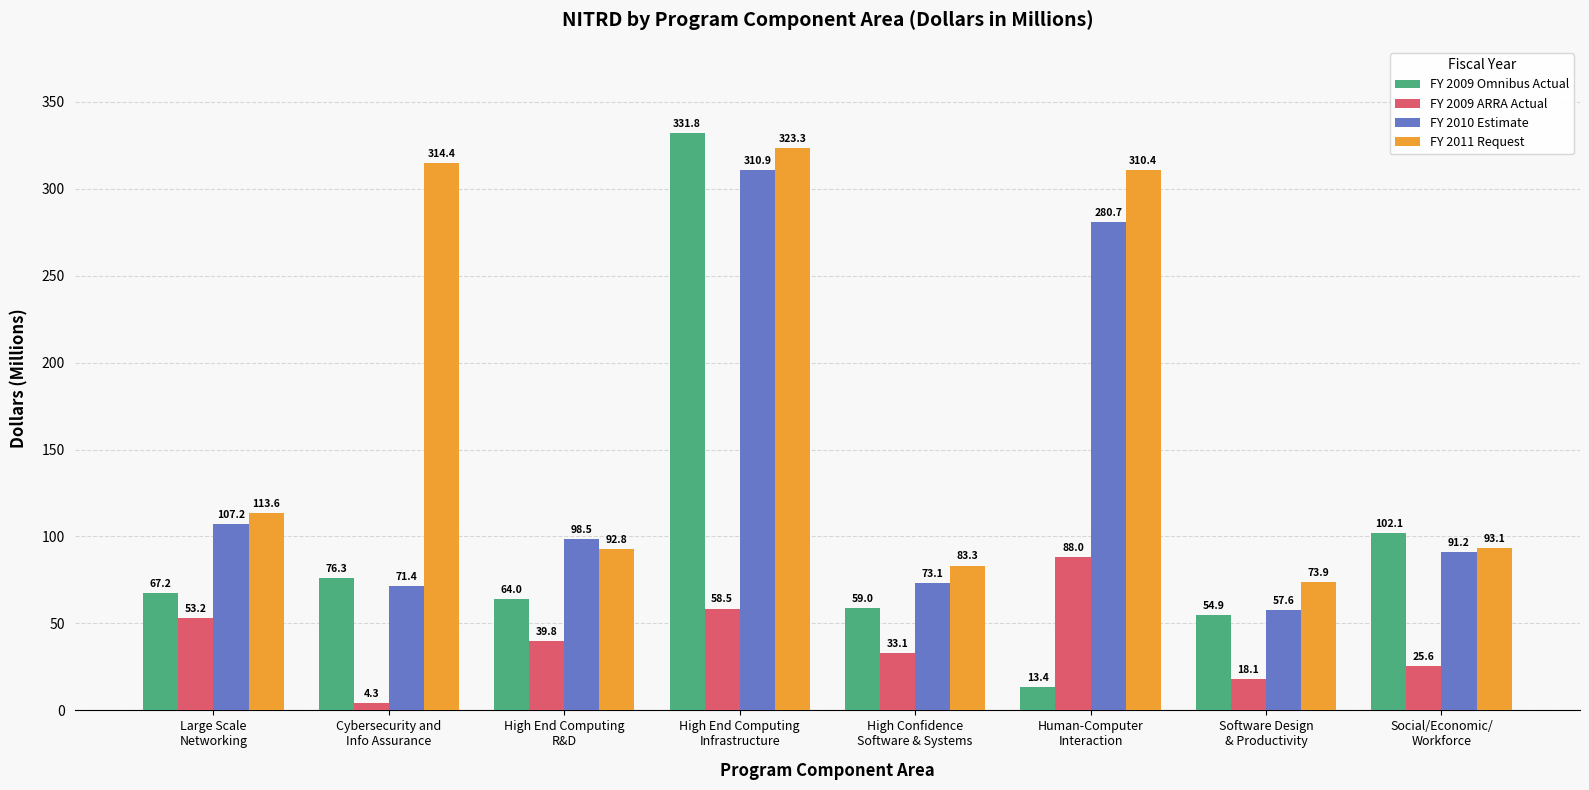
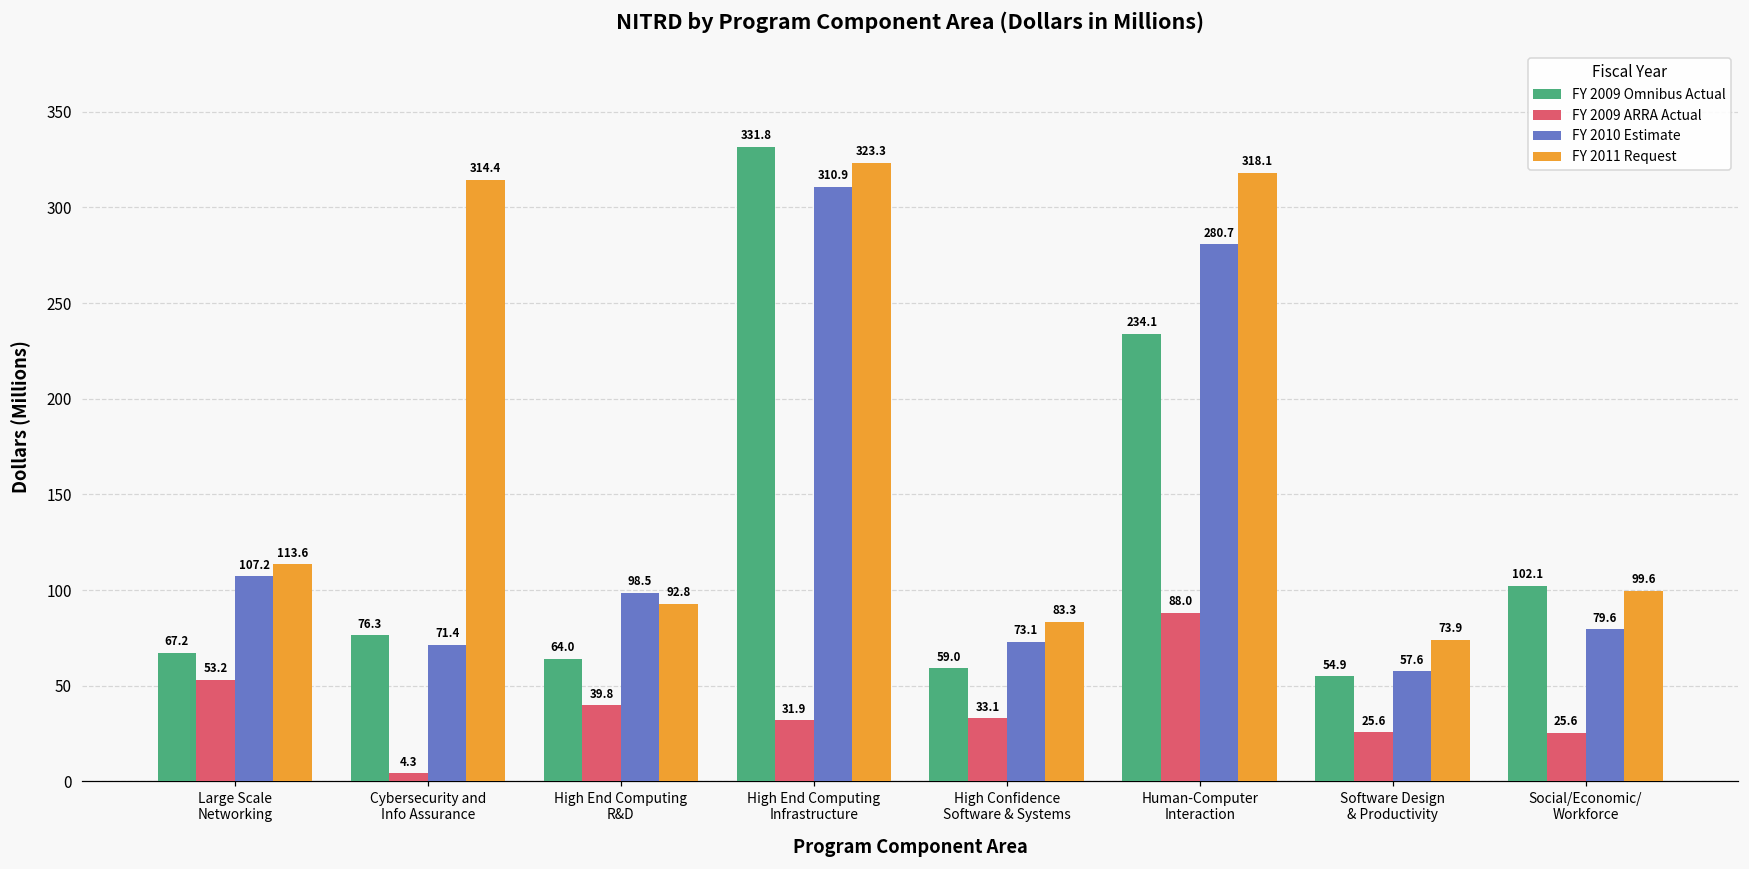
  {
    "FY 2009 Omnibus Actual": {
      "Large Scale Networking": 67.2,
      "Cybersecurity and Info Assurance": 76.3,
      "High End Computing R&D": 64.0,
      "High End Computing Infrastructure": 331.8,
      "High Confidence Software & Systems": 59.0,
-     "Human-Computer Interaction": 13.4,
+     "Human-Computer Interaction": 234.1,
      "Software Design & Productivity": 54.9,
      "Social/Economic/ Workforce": 102.1
    },
    "FY 2009 ARRA Actual": {
      "Large Scale Networking": 53.2,
      "Cybersecurity and Info Assurance": 4.3,
      "High End Computing R&D": 39.8,
-     "High End Computing Infrastructure": 58.5,
+     "High End Computing Infrastructure": 31.9,
      "High Confidence Software & Systems": 33.1,
      "Human-Computer Interaction": 88.0,
-     "Software Design & Productivity": 18.1,
+     "Software Design & Productivity": 25.6,
      "Social/Economic/ Workforce": 25.6
    },
    "FY 2010 Estimate": {
      "Large Scale Networking": 107.2,
      "Cybersecurity and Info Assurance": 71.4,
      "High End Computing R&D": 98.5,
      "High End Computing Infrastructure": 310.9,
      "High Confidence Software & Systems": 73.1,
      "Human-Computer Interaction": 280.7,
      "Software Design & Productivity": 57.6,
-     "Social/Economic/ Workforce": 91.2
+     "Social/Economic/ Workforce": 79.6
    },
    "FY 2011 Request": {
      "Large Scale Networking": 113.6,
      "Cybersecurity and Info Assurance": 314.4,
      "High End Computing R&D": 92.8,
      "High End Computing Infrastructure": 323.3,
      "High Confidence Software & Systems": 83.3,
-     "Human-Computer Interaction": 310.4,
+     "Human-Computer Interaction": 318.1,
      "Software Design & Productivity": 73.9,
-     "Social/Economic/ Workforce": 93.1
+     "Social/Economic/ Workforce": 99.6
    }
  }
